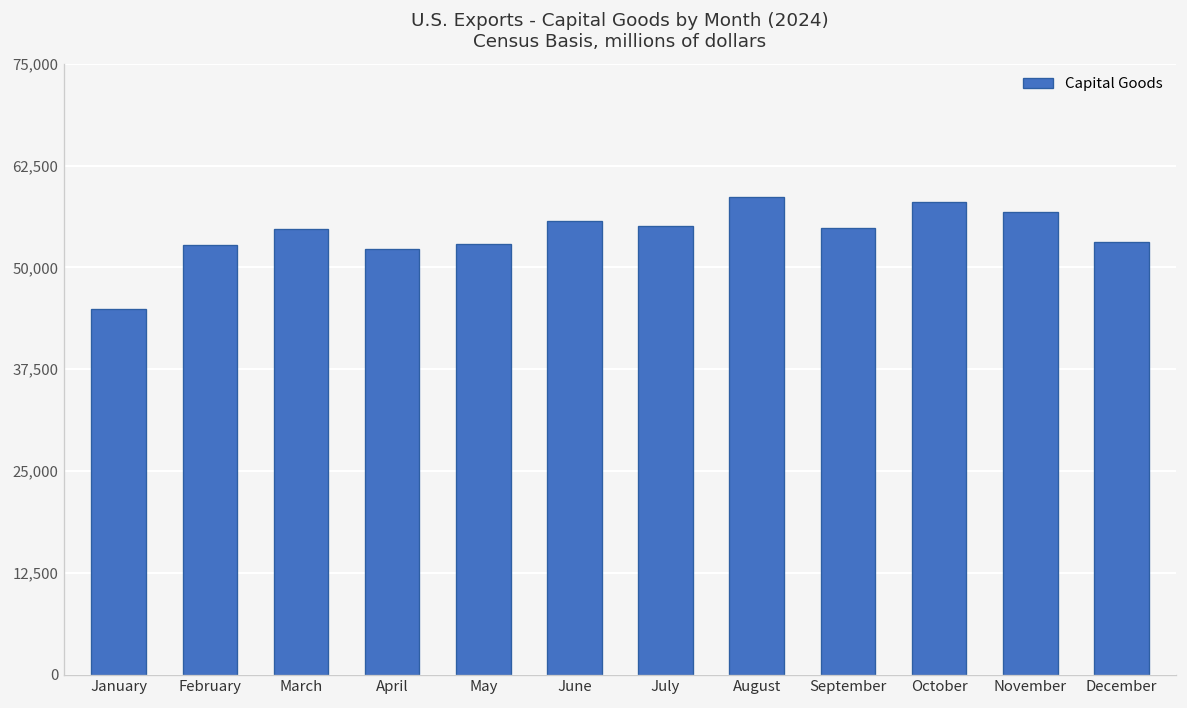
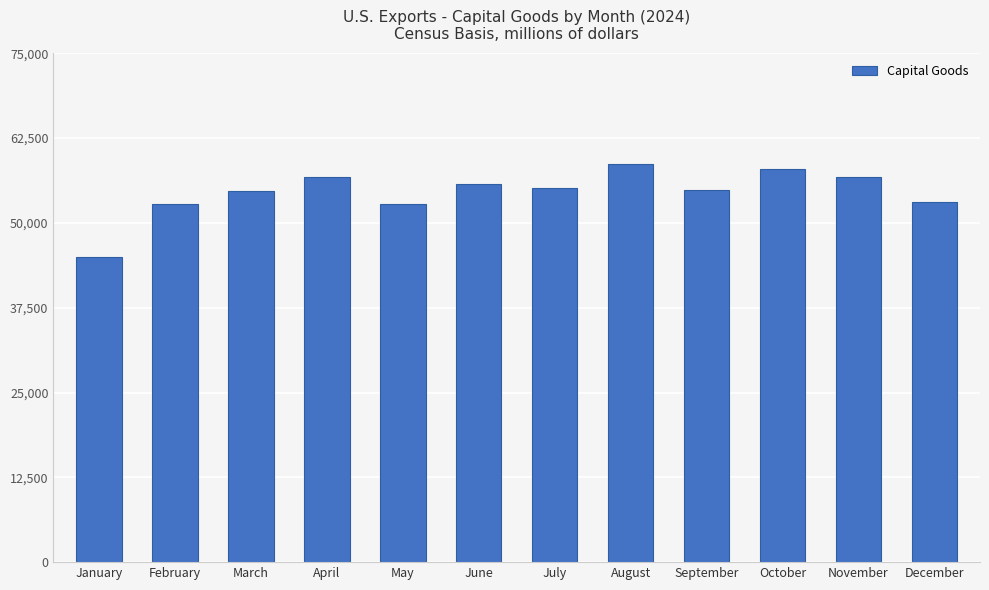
  {
    "January": "45,000",
    "February": "53,000",
    "March": "55,000",
-   "April": "52,000",
+   "April": "57,000",
    "May": "53,000",
    "June": "56,000",
    "July": "55,000",
    "August": "59,000",
    "September": "55,000",
    "October": "58,000",
    "November": "57,000",
    "December": "53,000"
  }
